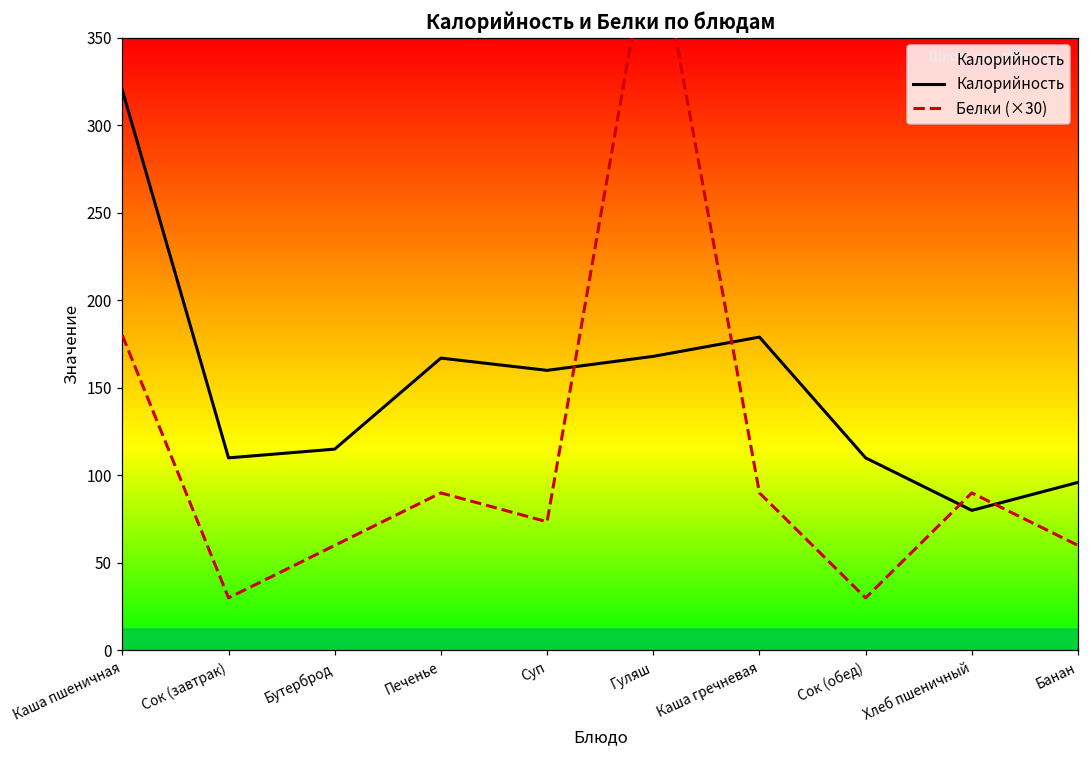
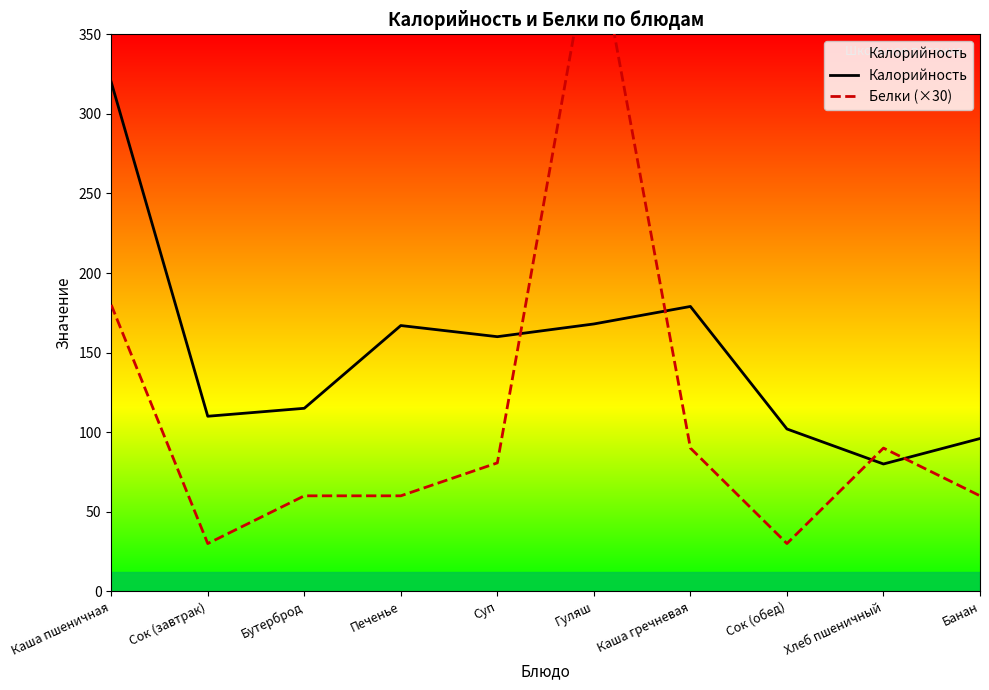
  {
    "Калорийность": {
      "Каша пшеничная": 320,
      "Сок (завтрак)": 110,
      "Бутерброд": 115,
      "Печенье": 167,
      "Суп": 160,
      "Гуляш": 168,
      "Каша гречневая": 179,
-     "Сок (обед)": 110,
+     "Сок (обед)": 102,
      "Хлеб пшеничный": 80,
      "Банан": 96
    },
    "Белки (×30)": {
      "Каша пшеничная": 180,
      "Сок (завтрак)": 30,
      "Бутерброд": 60,
-     "Печенье": 90,
-     "Суп": 74,
+     "Печенье": 60,
+     "Суп": 81,
      "Каша гречневая": 90,
      "Сок (обед)": 30,
      "Хлеб пшеничный": 90,
      "Банан": 60
    }
  }
